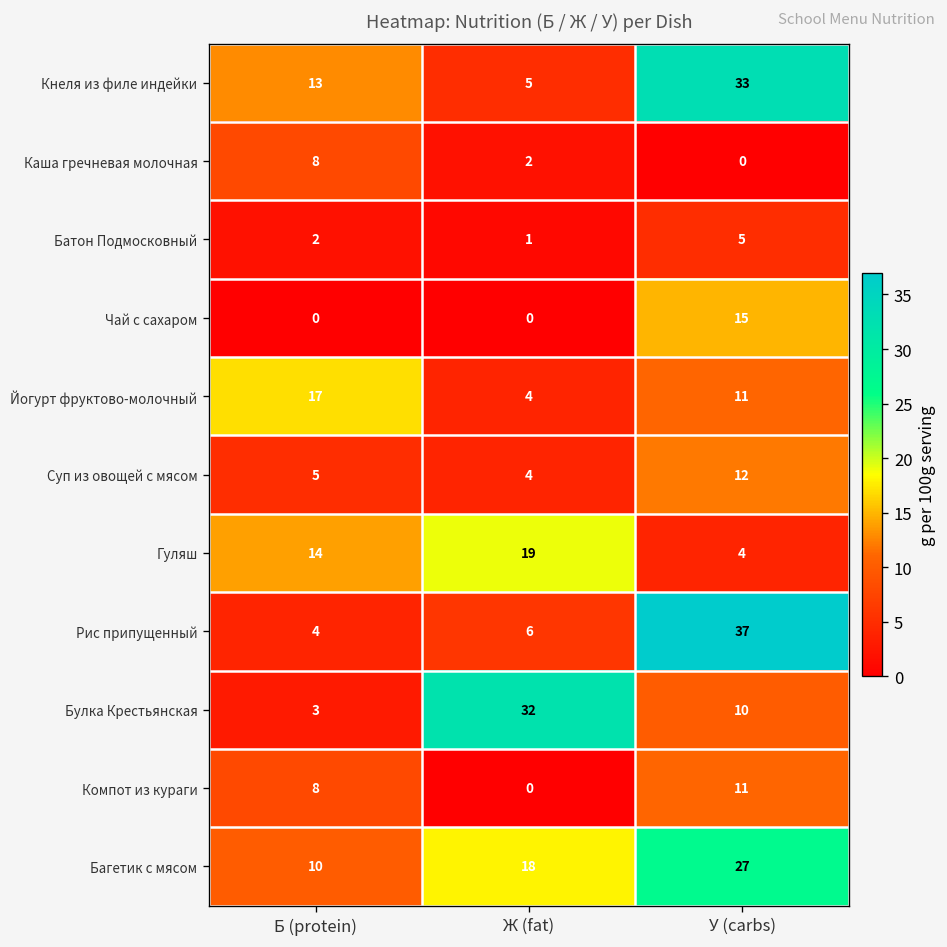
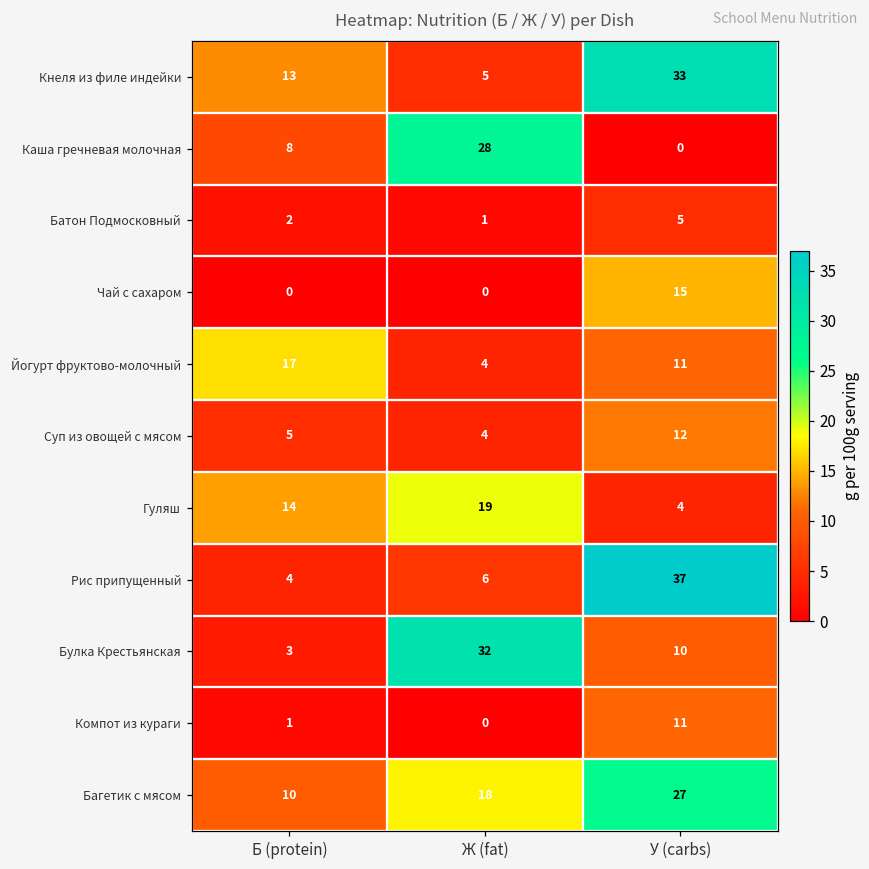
  {
    "Кнеля из филе индейки": {
      "Б (protein)": 13,
      "Ж (fat)": 5,
      "У (carbs)": 33
    },
    "Каша гречневая молочная": {
      "Б (protein)": 8,
-     "Ж (fat)": 2,
+     "Ж (fat)": 28,
      "У (carbs)": 0
    },
    "Батон Подмосковный": {
      "Б (protein)": 2,
      "Ж (fat)": 1,
      "У (carbs)": 5
    },
    "Чай с сахаром": {
      "Б (protein)": 0,
      "Ж (fat)": 0,
      "У (carbs)": 15
    },
    "Йогурт фруктово-молочный": {
      "Б (protein)": 17,
      "Ж (fat)": 4,
      "У (carbs)": 11
    },
    "Суп из овощей с мясом": {
      "Б (protein)": 5,
      "Ж (fat)": 4,
      "У (carbs)": 12
    },
    "Гуляш": {
      "Б (protein)": 14,
      "Ж (fat)": 19,
      "У (carbs)": 4
    },
    "Рис припущенный": {
      "Б (protein)": 4,
      "Ж (fat)": 6,
      "У (carbs)": 37
    },
    "Булка Крестьянская": {
      "Б (protein)": 3,
      "Ж (fat)": 32,
      "У (carbs)": 10
    },
    "Компот из кураги": {
-     "Б (protein)": 8,
+     "Б (protein)": 1,
      "Ж (fat)": 0,
      "У (carbs)": 11
    },
    "Багетик с мясом": {
      "Б (protein)": 10,
      "Ж (fat)": 18,
      "У (carbs)": 27
    }
  }
